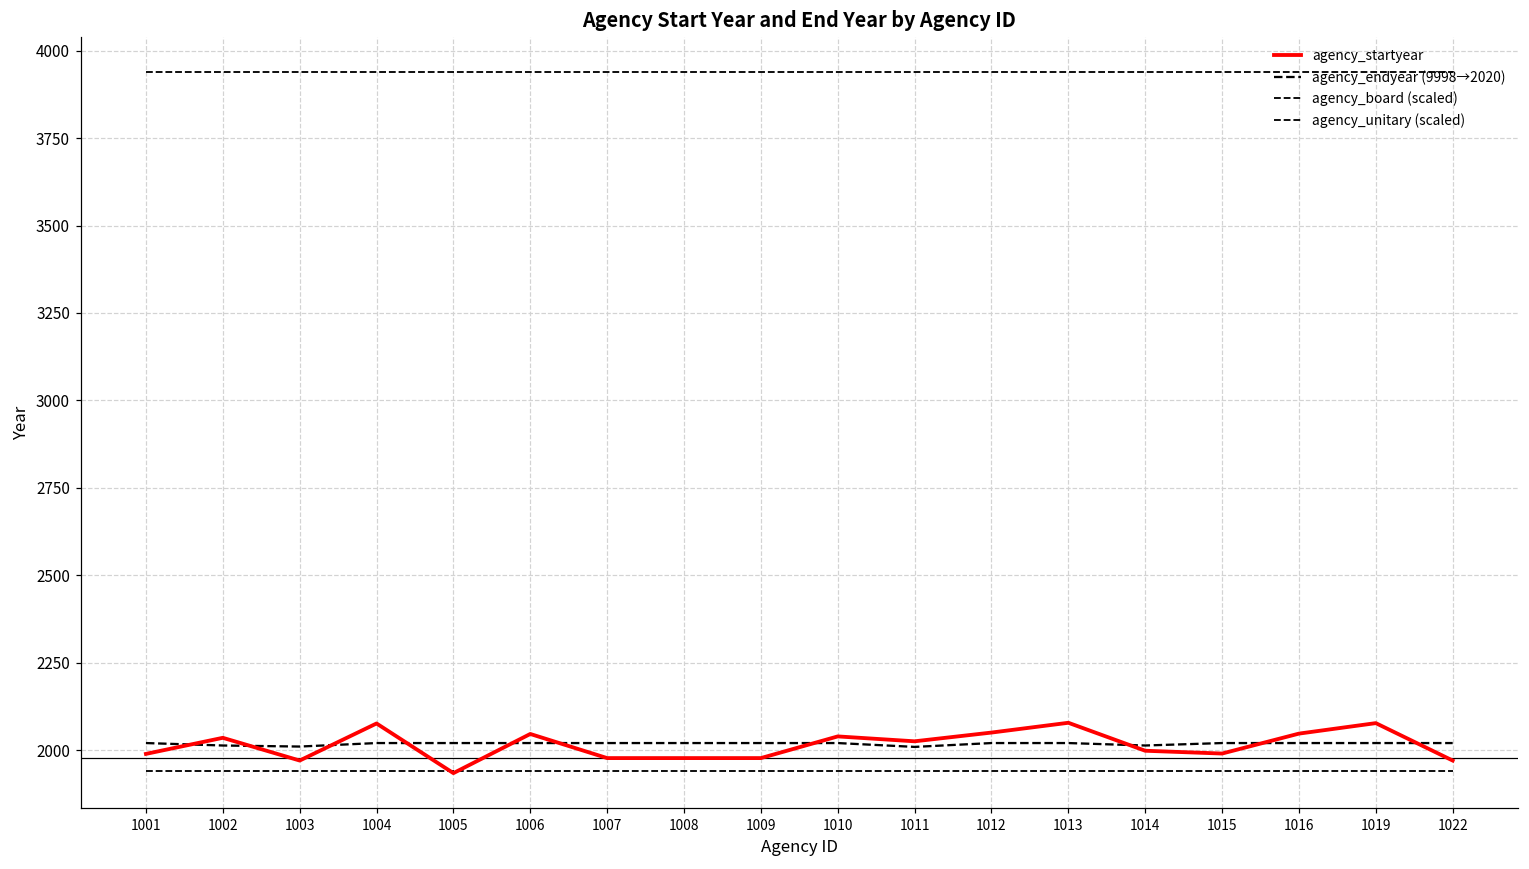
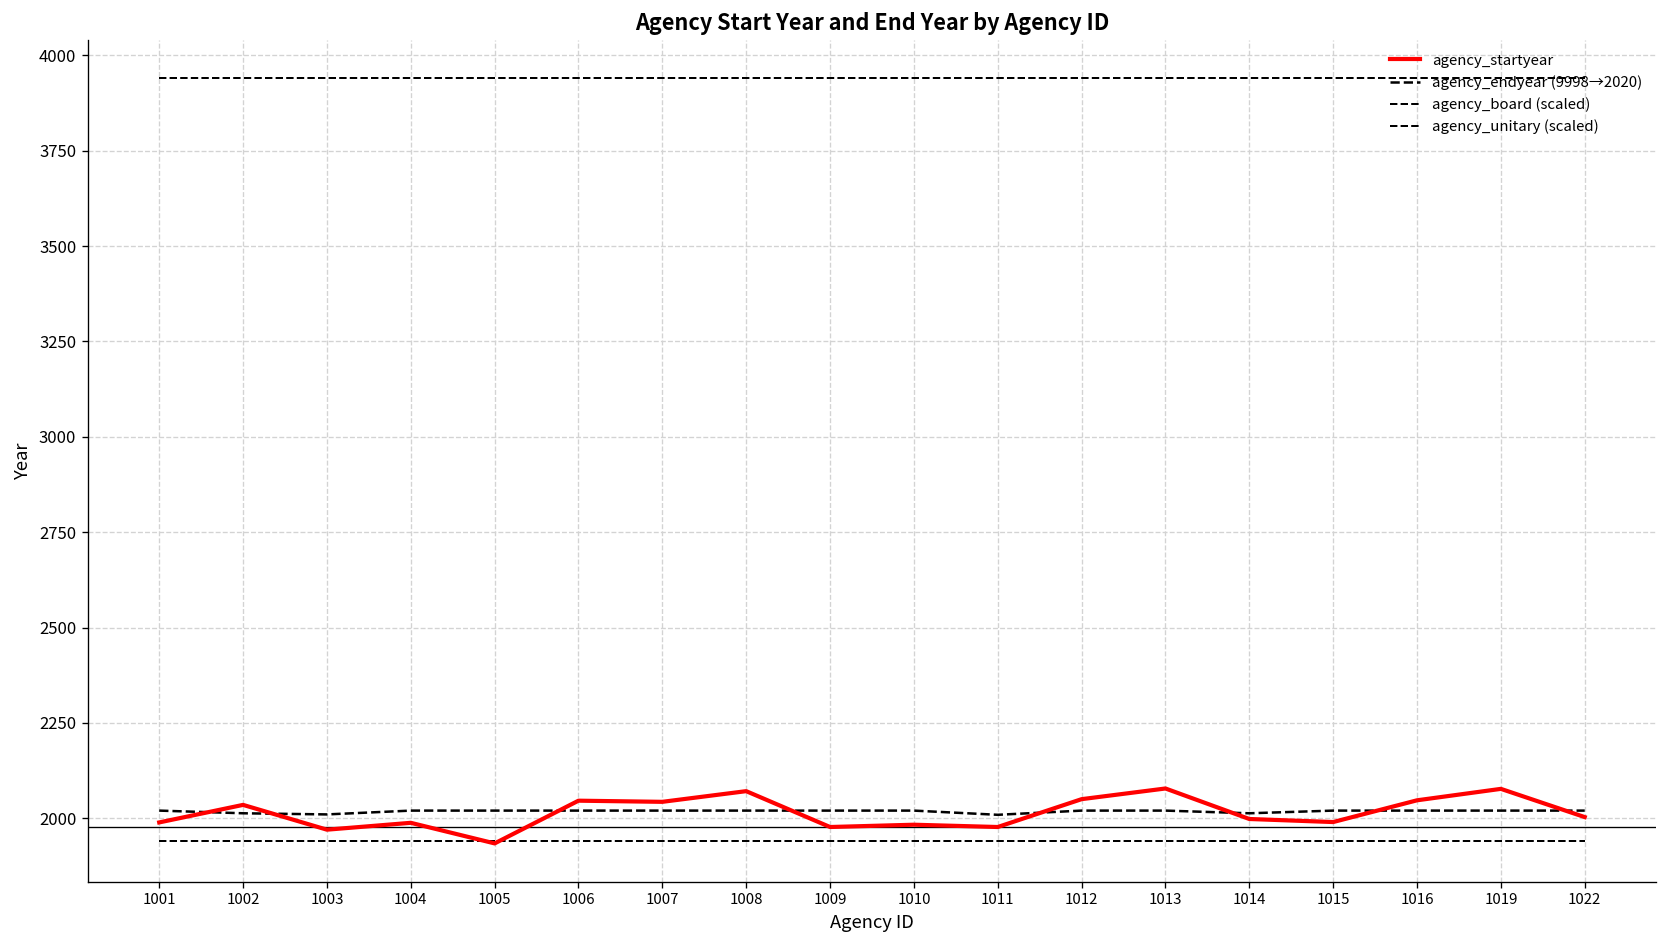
  {
    "agency_startyear": {
      "1001": 1990,
      "1002": 2040,
      "1003": 1970,
-     "1004": 2080,
+     "1004": 1990,
      "1006": 2050,
-     "1007": 1980,
-     "1008": 1980,
+     "1007": 2040,
+     "1008": 2070,
      "1009": 1980,
-     "1010": 2040,
-     "1011": 2030,
+     "1010": 1980,
+     "1011": 1980,
      "1012": 2050,
      "1013": 2080,
      "1014": 2000,
      "1015": 1990,
      "1016": 2050,
      "1019": 2080,
-     "1022": 1970
+     "1022": 2000
    }
  }
